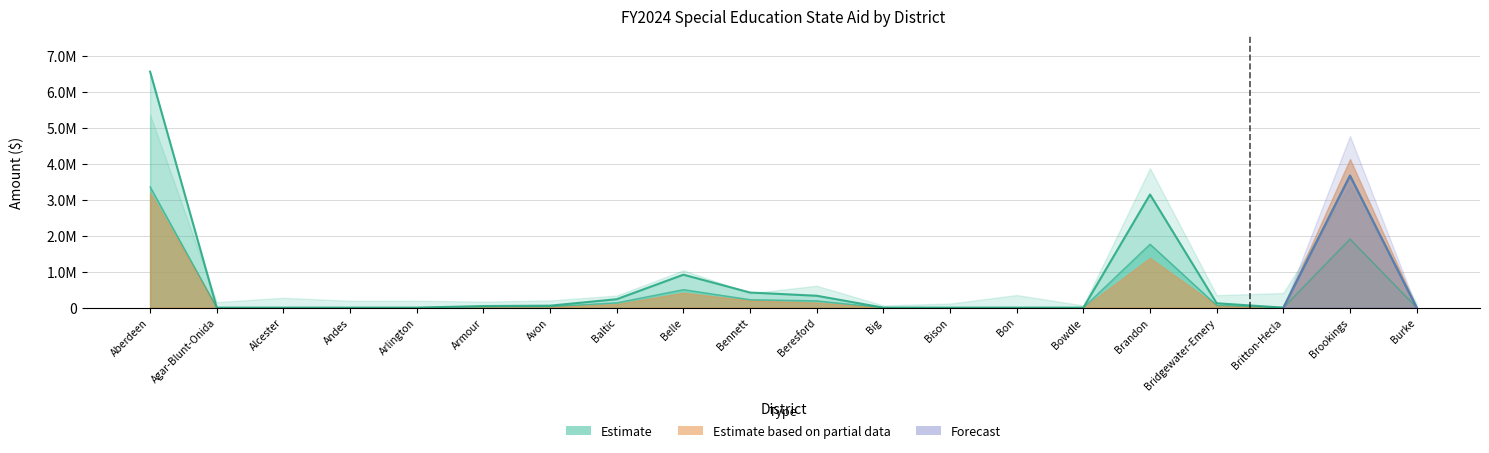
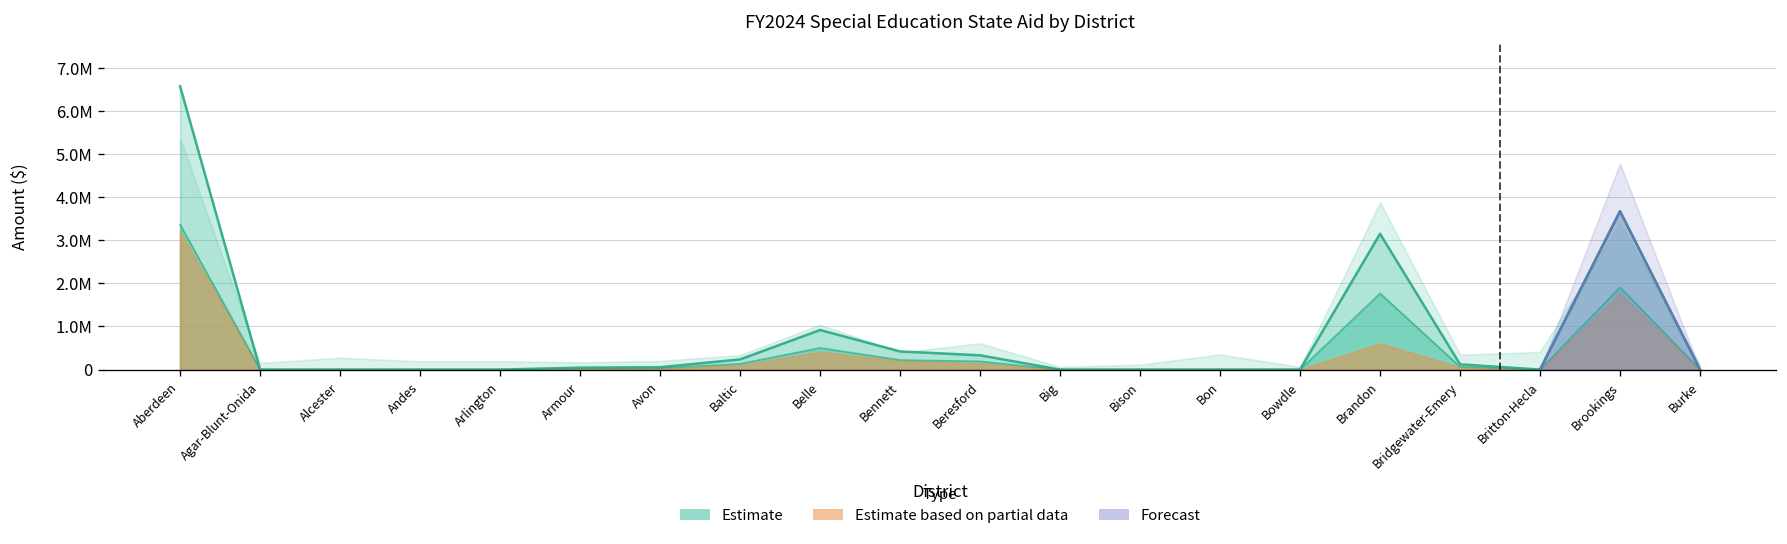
  {
    "Estimate based on partial data": {
      "Aberdeen": 3200000,
      "Belle": 400000,
-     "Brandon": 1400000,
-     "Brookings": 4100000
+     "Brandon": 600000,
+     "Brookings": 1800000
    }
  }
